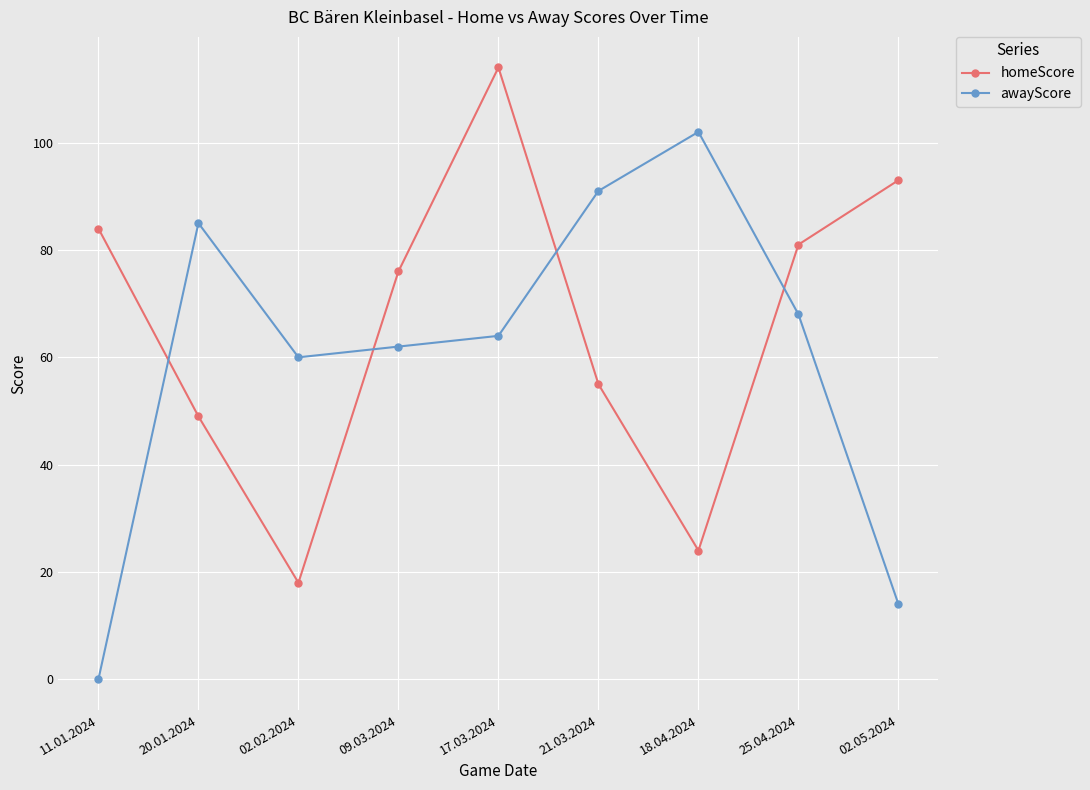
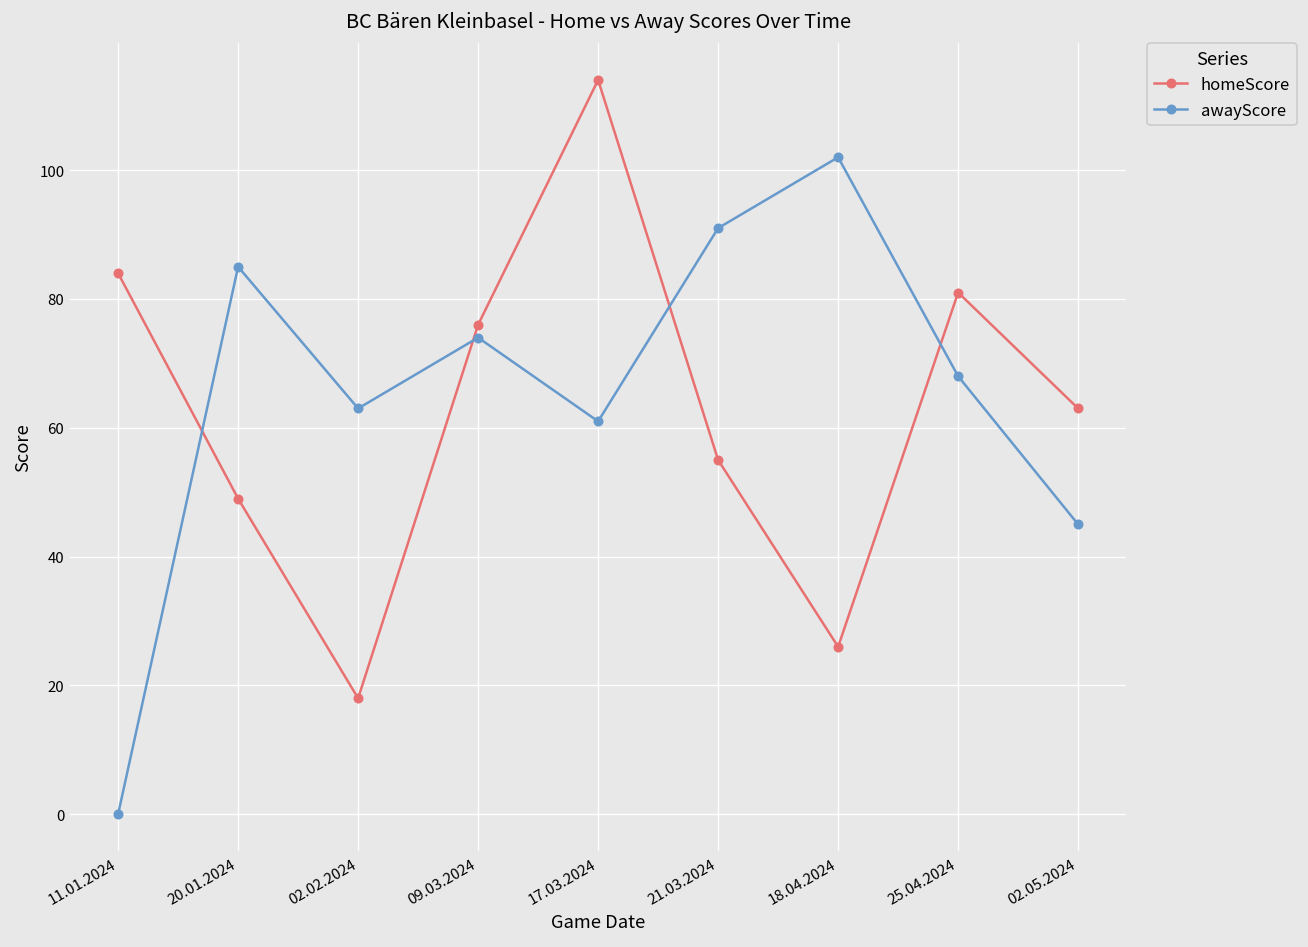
  {
    "homeScore": {
      "11.01.2024": 84,
      "20.01.2024": 49,
      "02.02.2024": 18,
      "09.03.2024": 76,
      "17.03.2024": 114,
      "21.03.2024": 55,
-     "18.04.2024": 24,
+     "18.04.2024": 26,
      "25.04.2024": 81,
-     "02.05.2024": 93
+     "02.05.2024": 63
    },
    "awayScore": {
      "11.01.2024": 0,
      "20.01.2024": 85,
-     "02.02.2024": 60,
-     "09.03.2024": 62,
-     "17.03.2024": 64,
+     "02.02.2024": 63,
+     "09.03.2024": 74,
+     "17.03.2024": 61,
      "21.03.2024": 91,
      "18.04.2024": 102,
      "25.04.2024": 68,
-     "02.05.2024": 14
+     "02.05.2024": 45
    }
  }
